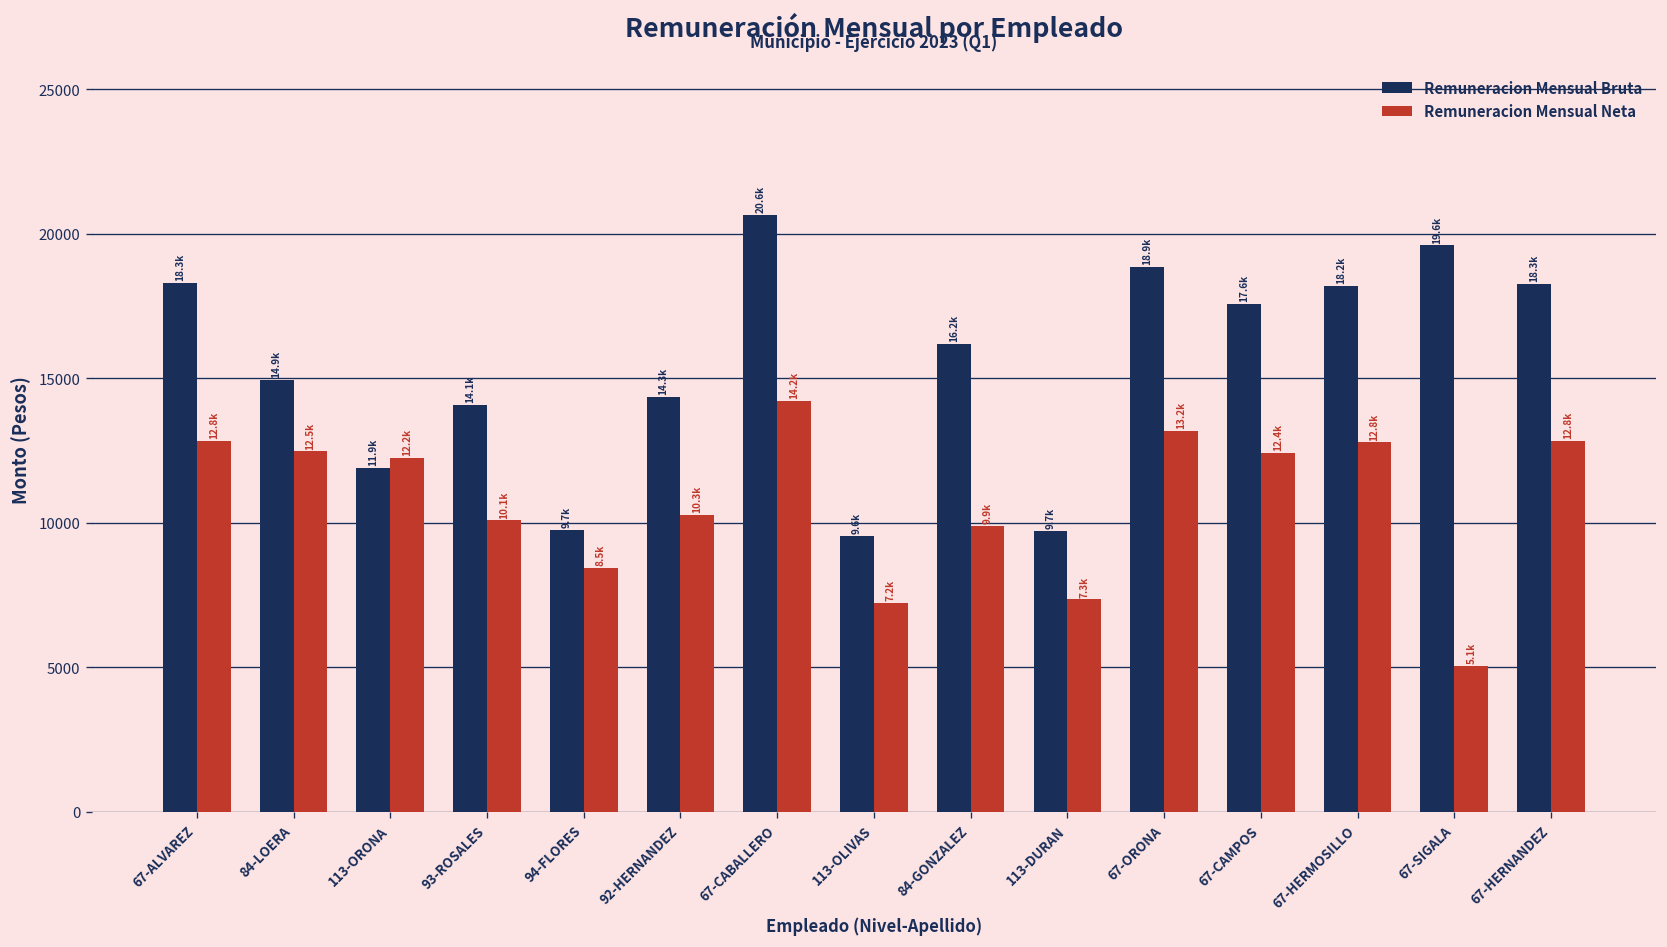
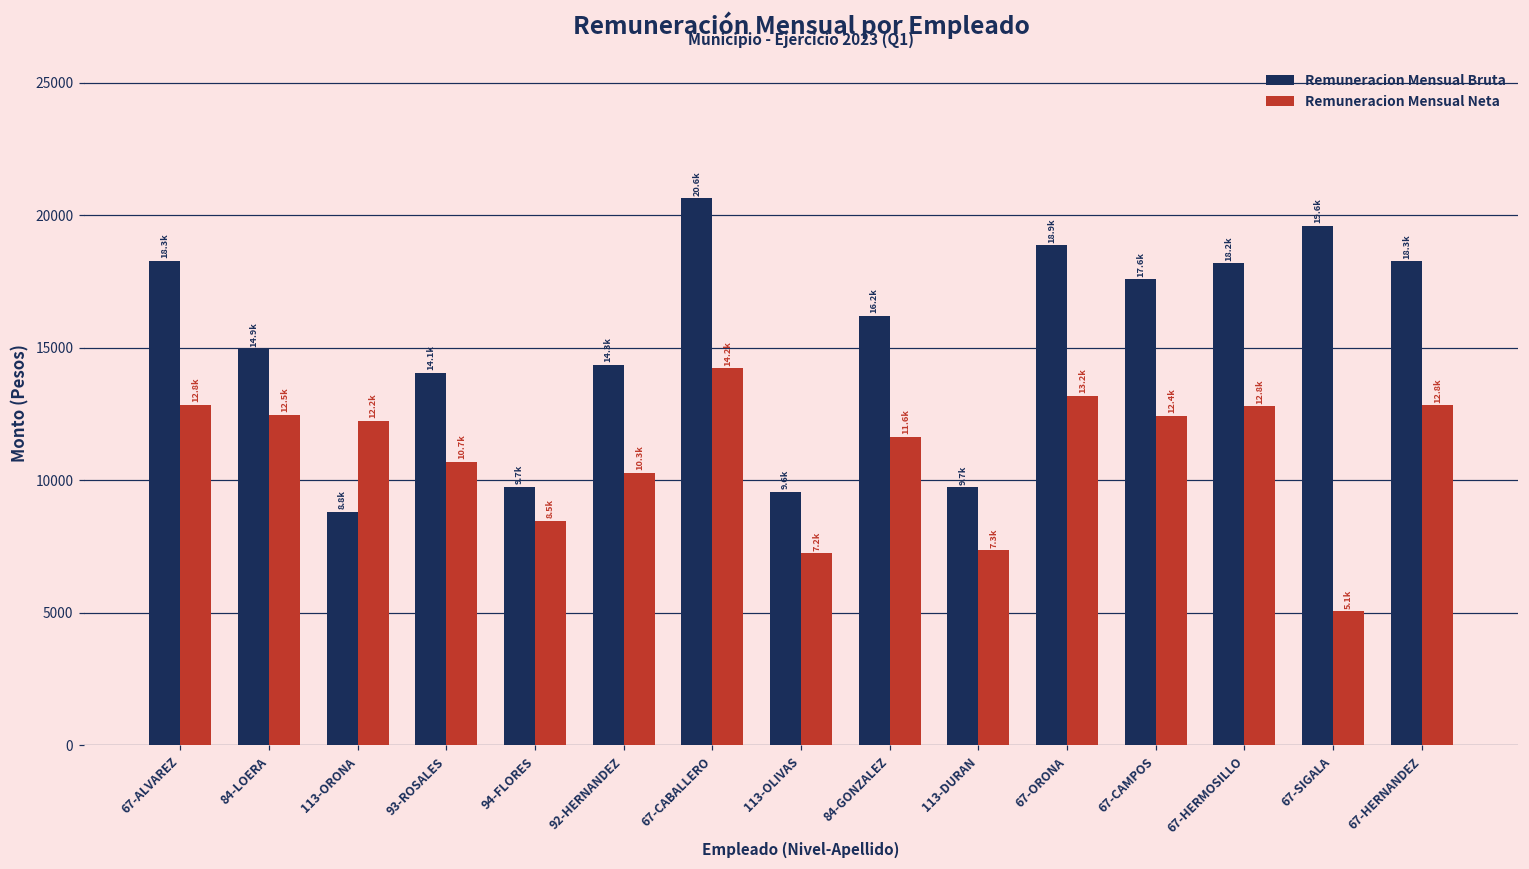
  {
    "Remuneracion Mensual Bruta": {
      "67-ALVAREZ": "18.3k",
      "84-LOERA": "14.9k",
-     "113-ORONA": "11.9k",
+     "113-ORONA": "8.8k",
      "93-ROSALES": "14.1k",
      "94-FLORES": "9.7k",
      "92-HERNANDEZ": "14.3k",
      "67-CABALLERO": "20.6k",
      "113-OLIVAS": "9.6k",
      "84-GONZALEZ": "16.2k",
      "113-DURAN": "9.7k",
      "67-ORONA": "18.9k",
      "67-CAMPOS": "17.6k",
      "67-HERMOSILLO": "18.2k",
      "67-SIGALA": "19.6k",
      "67-HERNANDEZ": "18.3k"
    },
    "Remuneracion Mensual Neta": {
      "67-ALVAREZ": "12.8k",
      "84-LOERA": "12.5k",
      "113-ORONA": "12.2k",
-     "93-ROSALES": "10.1k",
+     "93-ROSALES": "10.7k",
      "94-FLORES": "8.5k",
      "92-HERNANDEZ": "10.3k",
      "67-CABALLERO": "14.2k",
      "113-OLIVAS": "7.2k",
-     "84-GONZALEZ": "9.9k",
+     "84-GONZALEZ": "11.6k",
      "113-DURAN": "7.3k",
      "67-ORONA": "13.2k",
      "67-CAMPOS": "12.4k",
      "67-HERMOSILLO": "12.8k",
      "67-SIGALA": "5.1k",
      "67-HERNANDEZ": "12.8k"
    }
  }
